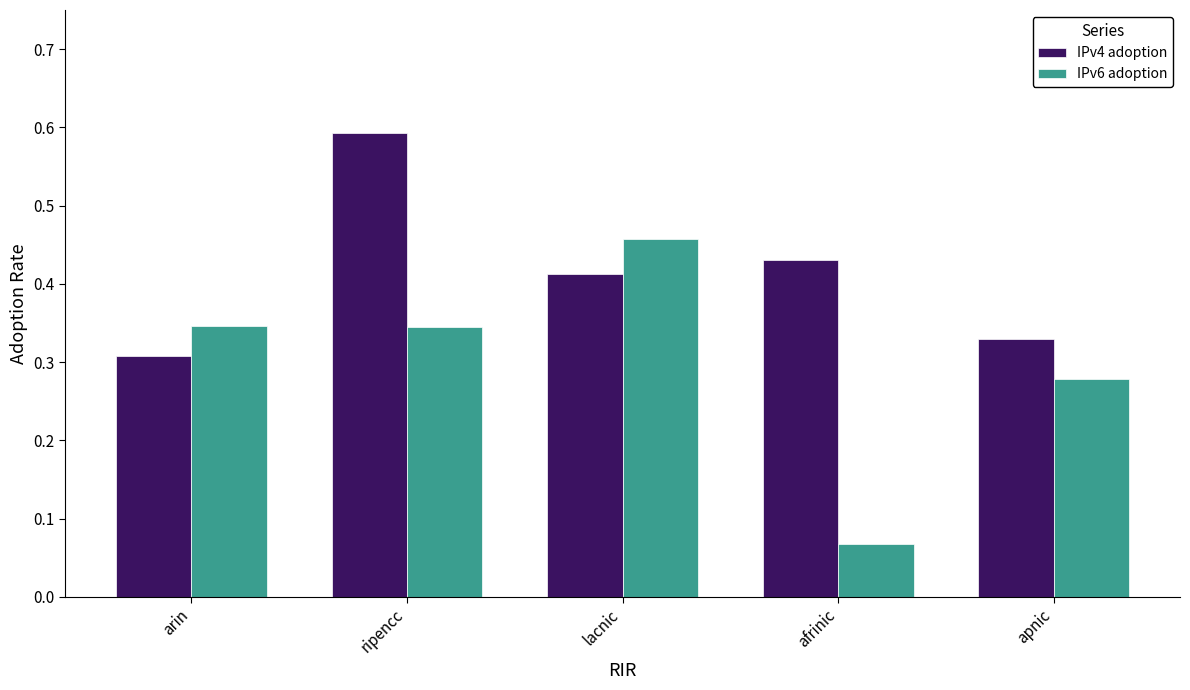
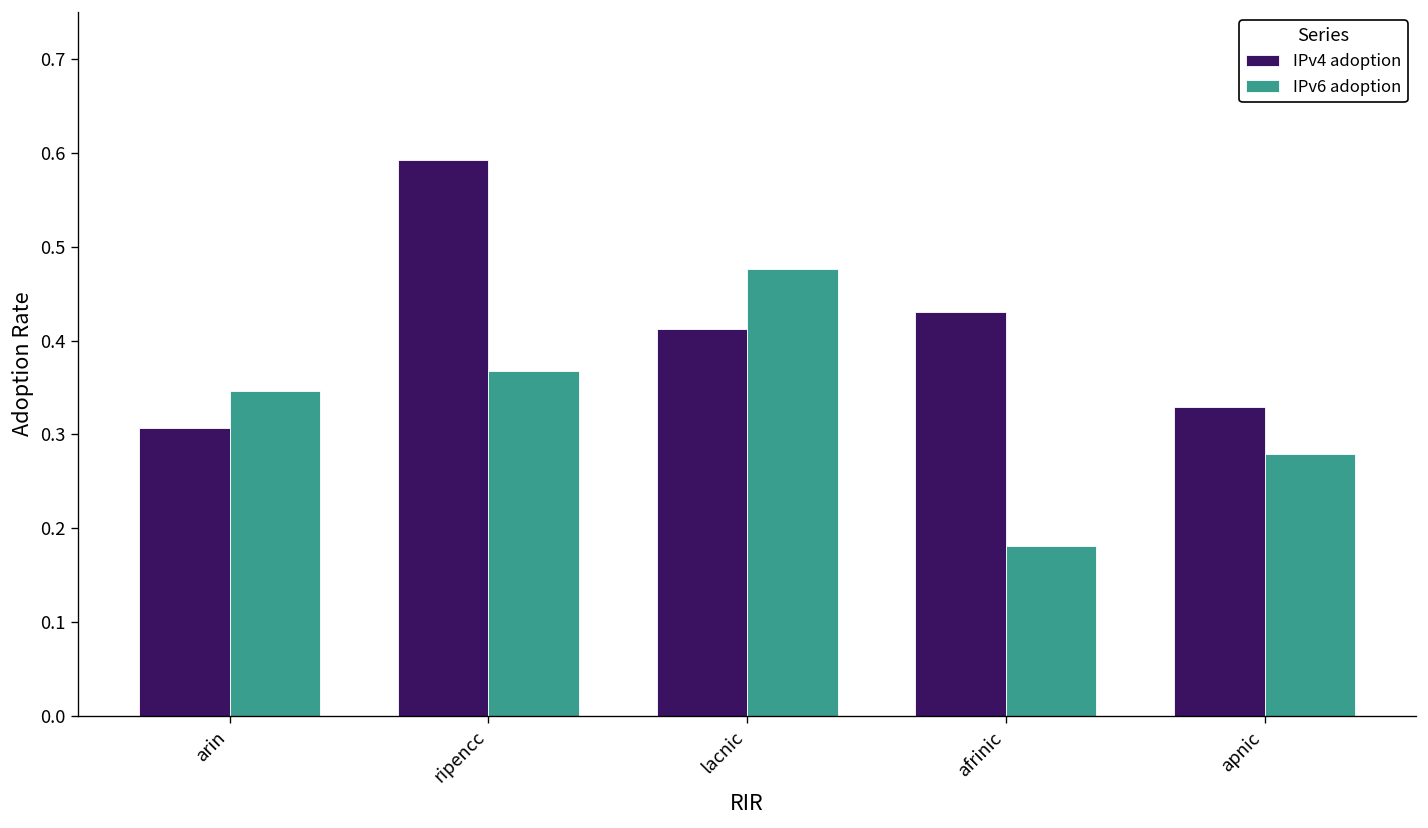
  {
    "IPv4 adoption": {
      "arin": 0.31,
      "ripencc": 0.59,
      "lacnic": 0.41,
      "afrinic": 0.43,
      "apnic": 0.33
    },
    "IPv6 adoption": {
      "arin": 0.35,
-     "ripencc": 0.34,
-     "lacnic": 0.46,
-     "afrinic": 0.07,
+     "ripencc": 0.37,
+     "lacnic": 0.48,
+     "afrinic": 0.18,
      "apnic": 0.28
    }
  }
